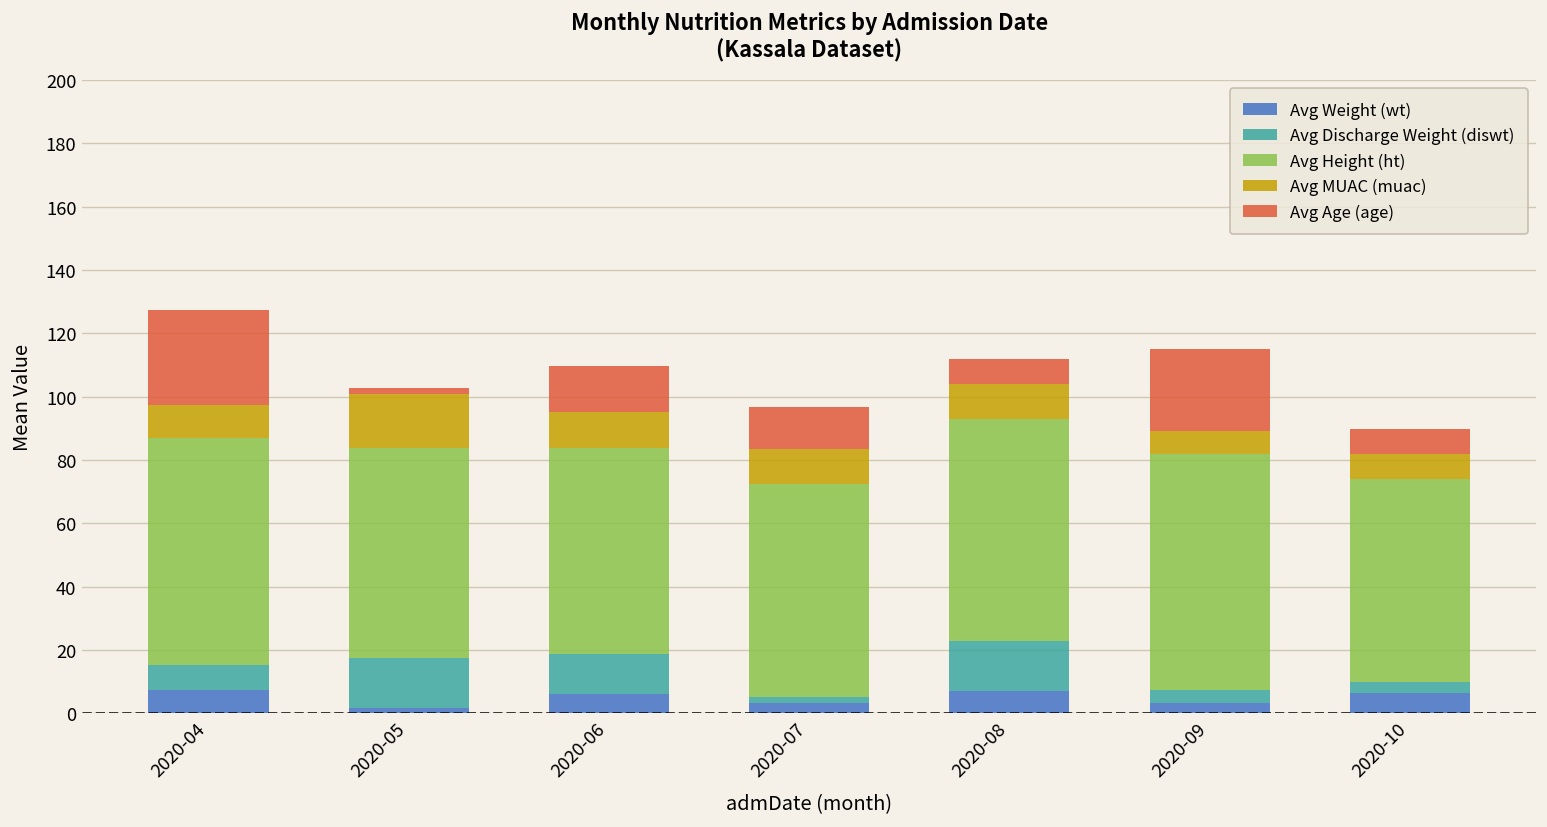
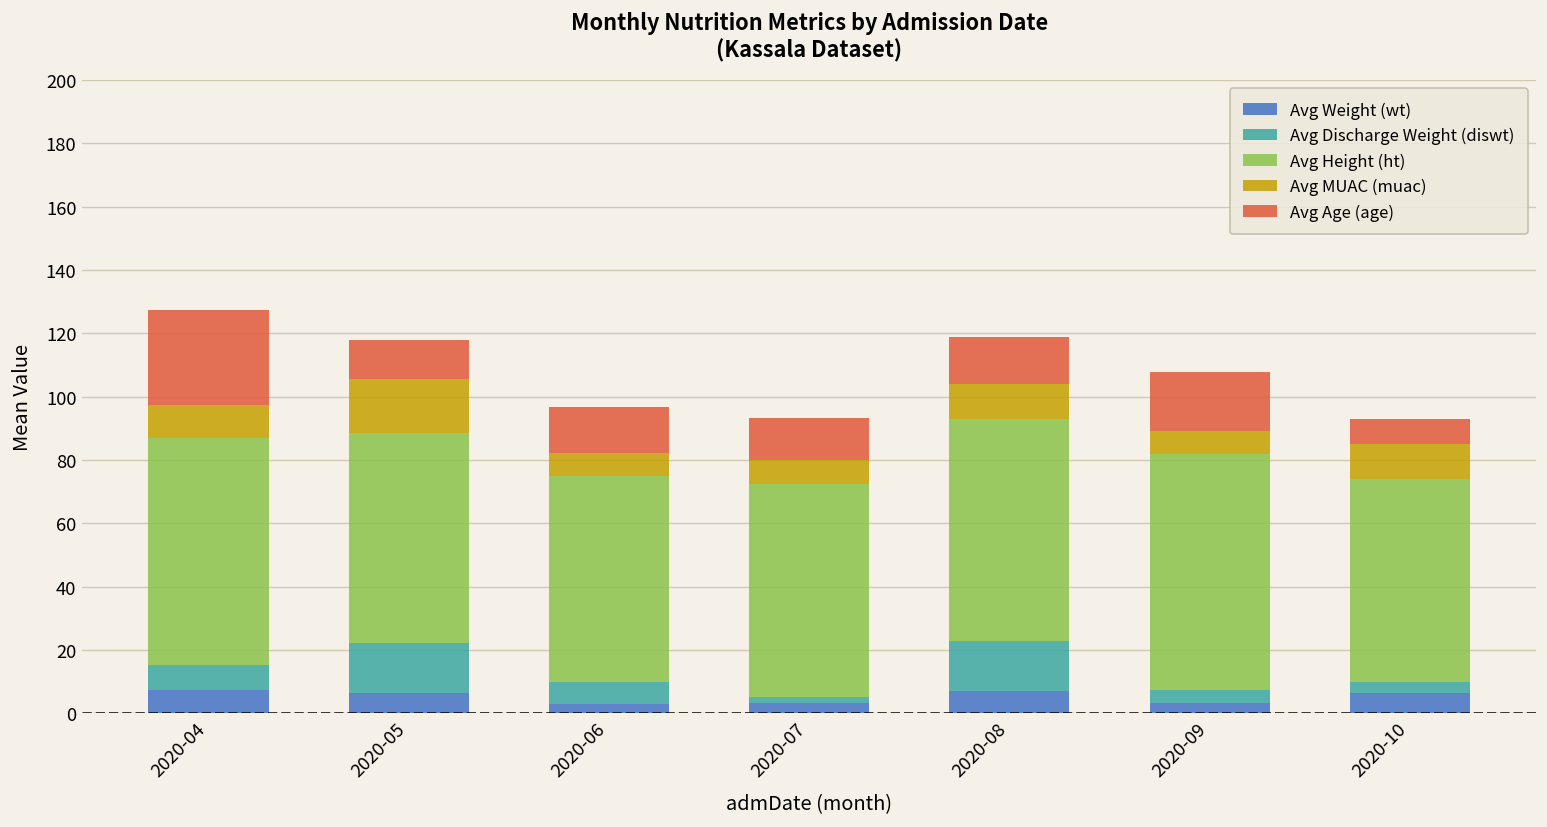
  {
    "Avg Weight (wt)": {
      "2020-04": 7,
-     "2020-05": 2,
-     "2020-06": 6,
+     "2020-05": 6,
+     "2020-06": 3,
      "2020-07": 3,
      "2020-08": 7,
      "2020-09": 3,
      "2020-10": 7
    },
    "Avg Discharge Weight (diswt)": {
      "2020-04": 8,
      "2020-05": 16,
-     "2020-06": 13,
+     "2020-06": 7,
      "2020-07": 2,
      "2020-08": 16,
      "2020-09": 4,
      "2020-10": 4
    },
    "Avg Height (ht)": {
      "2020-04": 72,
      "2020-05": 66,
      "2020-06": 65,
      "2020-07": 67,
      "2020-08": 70,
      "2020-09": 74,
      "2020-10": 64
    },
    "Avg MUAC (muac)": {
      "2020-04": 11,
      "2020-05": 17,
-     "2020-06": 11,
-     "2020-07": 11,
+     "2020-06": 7,
+     "2020-07": 8,
      "2020-08": 11,
      "2020-09": 7,
-     "2020-10": 8
+     "2020-10": 11
    },
    "Avg Age (age)": {
      "2020-04": 30,
-     "2020-05": 2,
+     "2020-05": 12,
      "2020-06": 15,
      "2020-07": 13,
-     "2020-08": 8,
-     "2020-09": 26,
+     "2020-08": 15,
+     "2020-09": 19,
      "2020-10": 8
    }
  }
